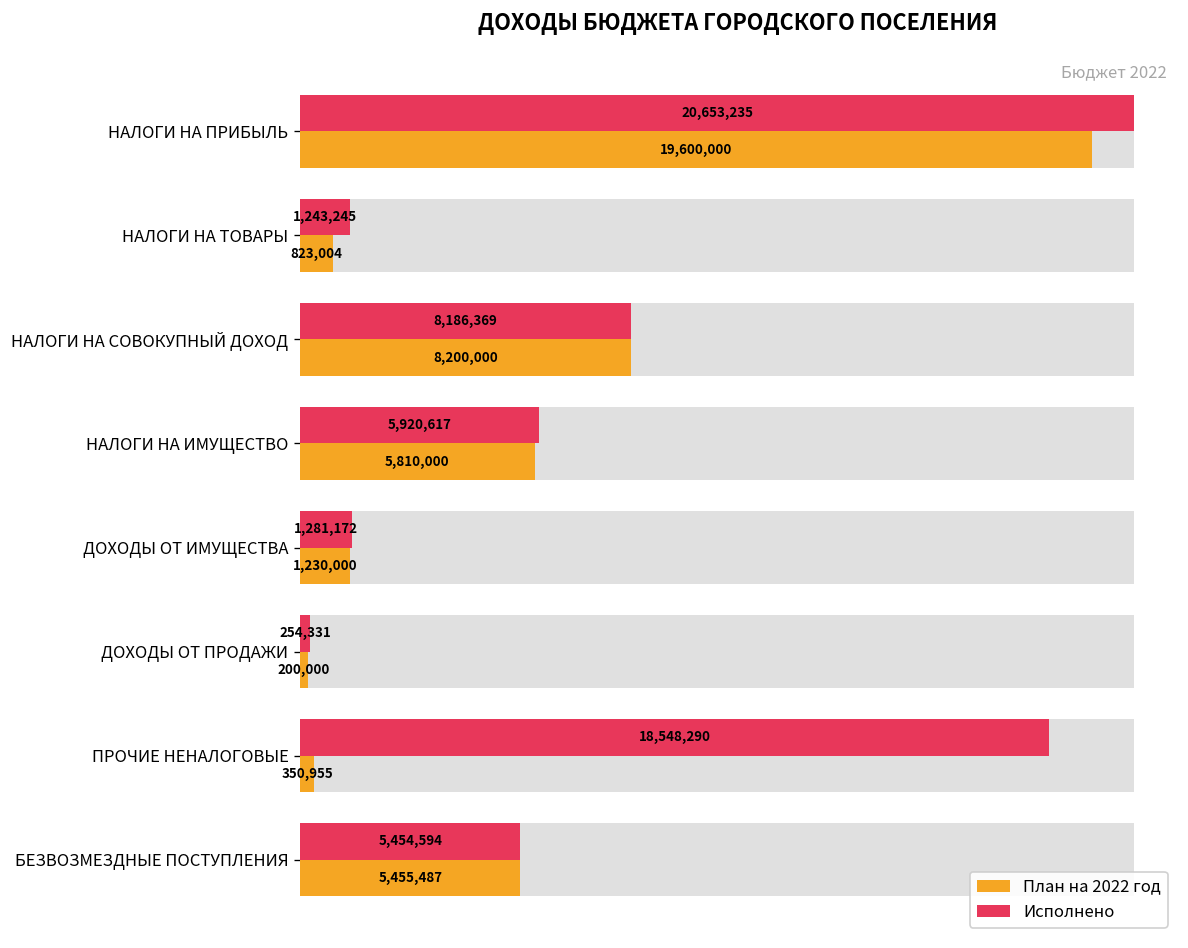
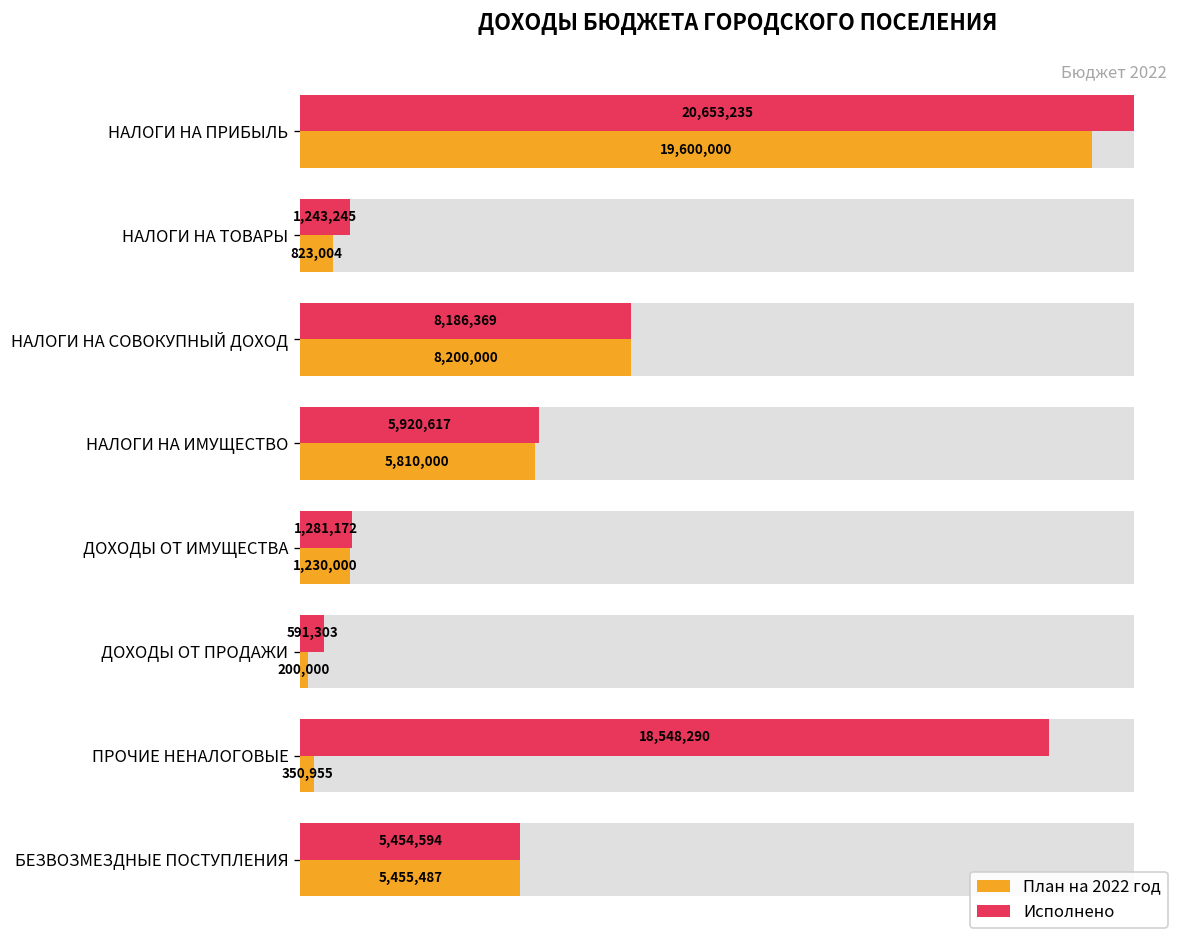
  {
    "Исполнено": {
      "НАЛОГИ НА ПРИБЫЛЬ": "20,653,235",
-     "ДОХОДЫ ОТ ПРОДАЖИ": "254,331"
+     "ДОХОДЫ ОТ ПРОДАЖИ": "591,303"
    }
  }
